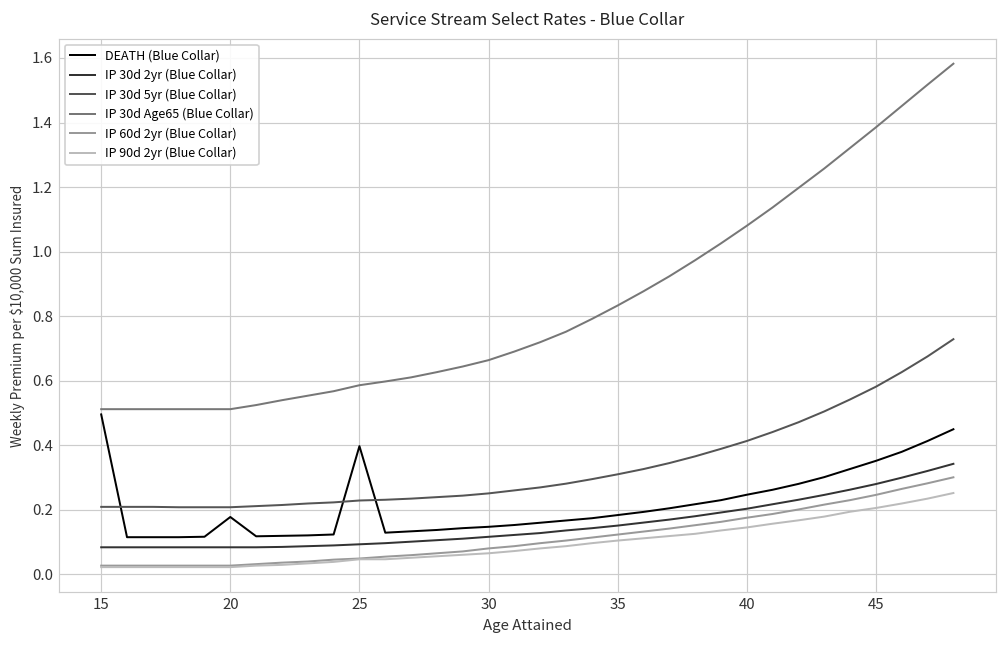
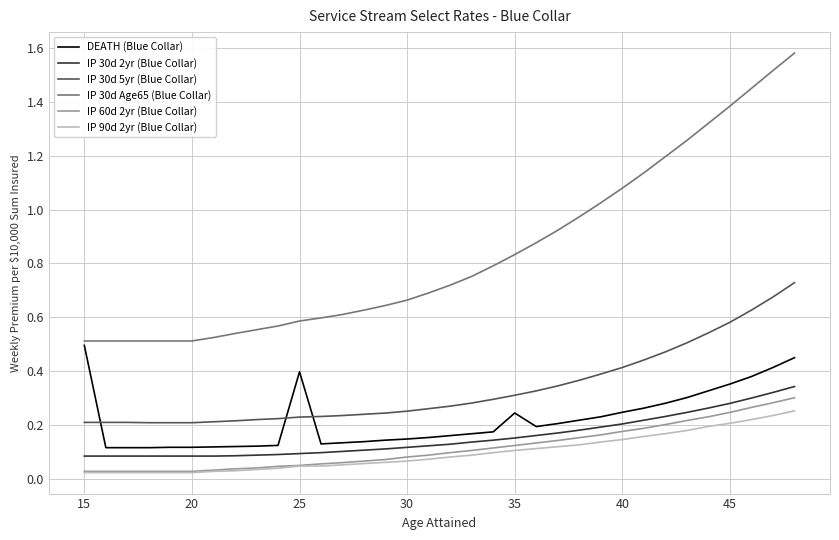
  {
    "DEATH (Blue Collar)": {
      "15": 0.50,
-     "20": 0.18,
+     "20": 0.12,
      "25": 0.40,
      "30": 0.15,
-     "35": 0.18,
+     "35": 0.24,
      "40": 0.25,
      "45": 0.35
    }
  }
